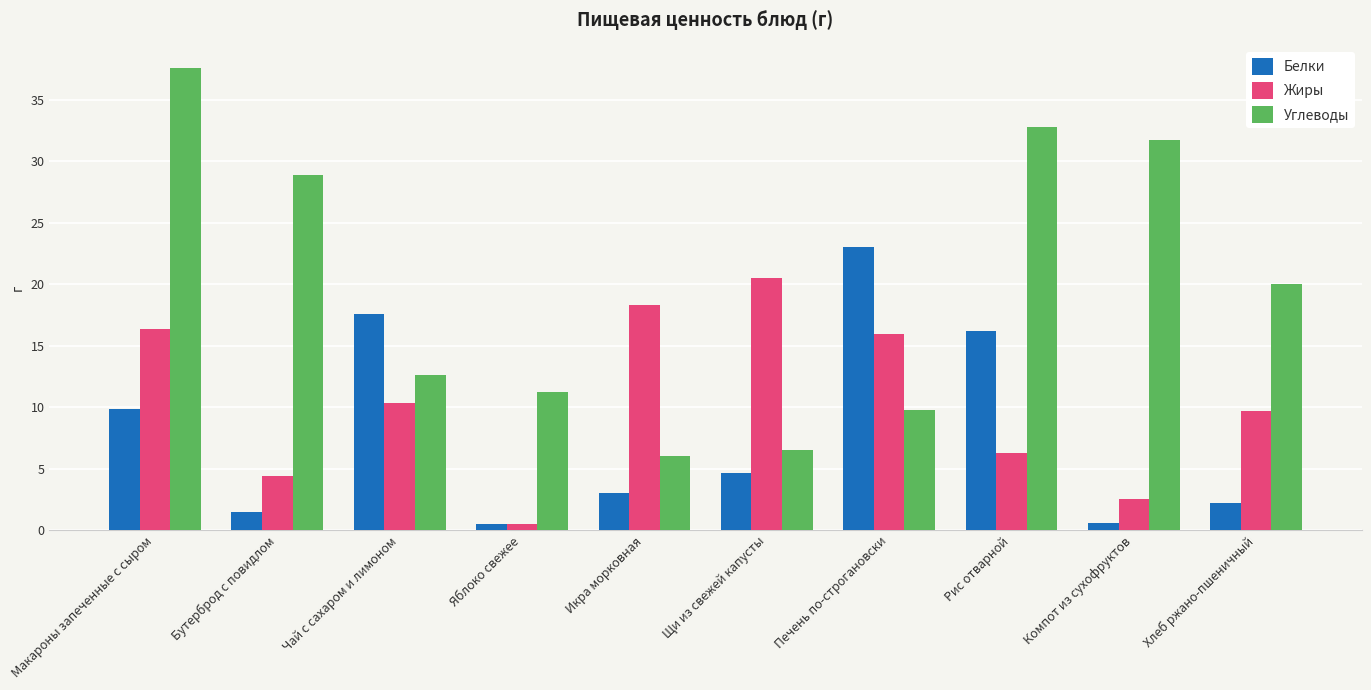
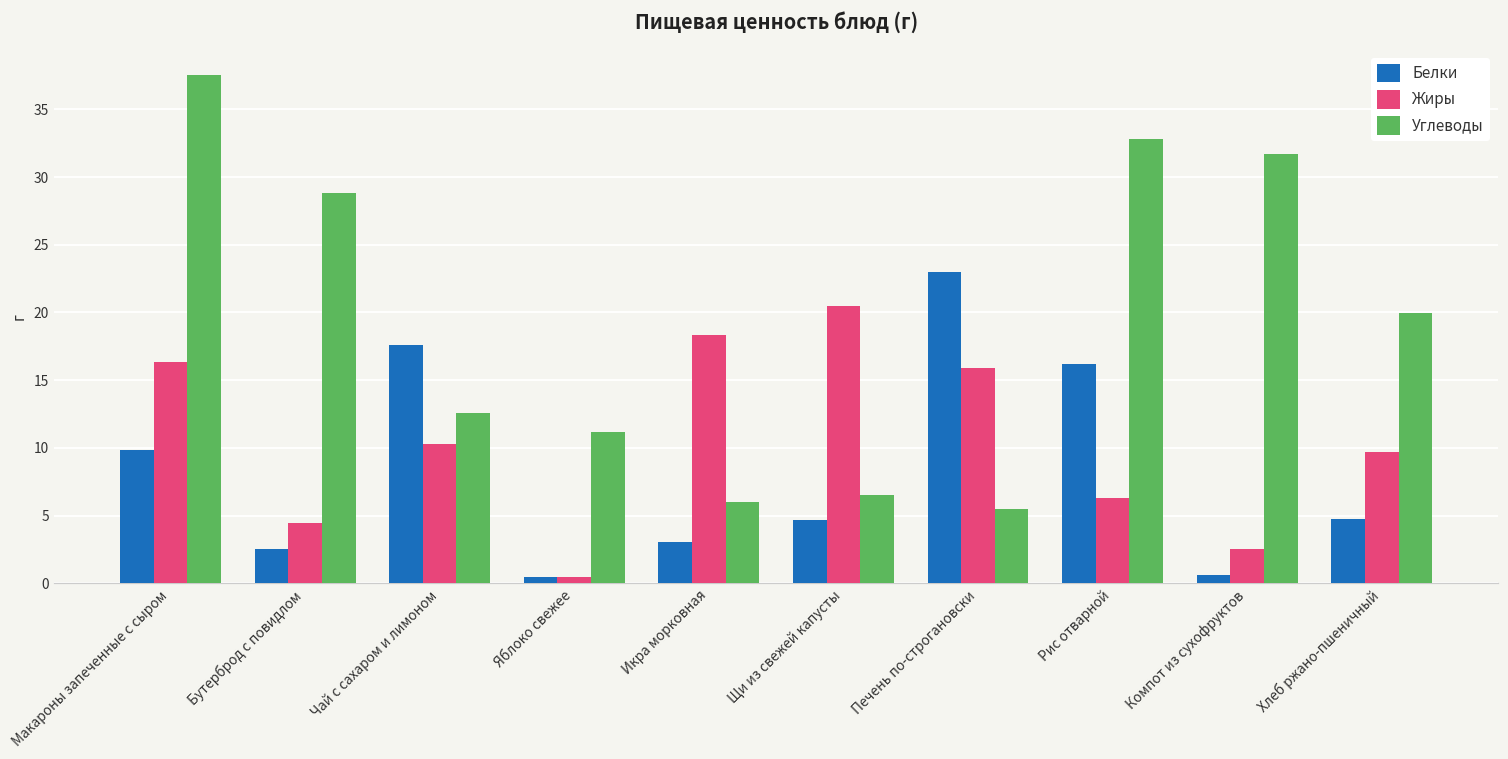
  {
    "Белки": {
      "Макароны запеченные с сыром": 9.8,
-     "Бутерброд с повидлом": 1.5,
+     "Бутерброд с повидлом": 2.5,
      "Чай с сахаром и лимоном": 17.6,
      "Яблоко свежее": 0.5,
      "Икра морковная": 3.0,
      "Щи из свежей капусты": 4.7,
      "Печень по-строгановски": 23.0,
      "Рис отварной": 16.2,
      "Компот из сухофруктов": 0.6,
-     "Хлеб ржано-пшеничный": 2.2
+     "Хлеб ржано-пшеничный": 4.7
    },
    "Жиры": {
      "Макароны запеченные с сыром": 16.3,
      "Бутерброд с повидлом": 4.4,
      "Чай с сахаром и лимоном": 10.3,
      "Яблоко свежее": 0.5,
      "Икра морковная": 18.3,
      "Щи из свежей капусты": 20.5,
      "Печень по-строгановски": 15.9,
      "Рис отварной": 6.3,
      "Компот из сухофруктов": 2.5,
      "Хлеб ржано-пшеничный": 9.7
    },
    "Углеводы": {
      "Макароны запеченные с сыром": 37.5,
      "Бутерброд с повидлом": 28.9,
      "Чай с сахаром и лимоном": 12.6,
      "Яблоко свежее": 11.2,
      "Икра морковная": 6.0,
      "Щи из свежей капусты": 6.5,
-     "Печень по-строгановски": 9.8,
+     "Печень по-строгановски": 5.5,
      "Рис отварной": 32.8,
      "Компот из сухофруктов": 31.7,
      "Хлеб ржано-пшеничный": 20.0
    }
  }
